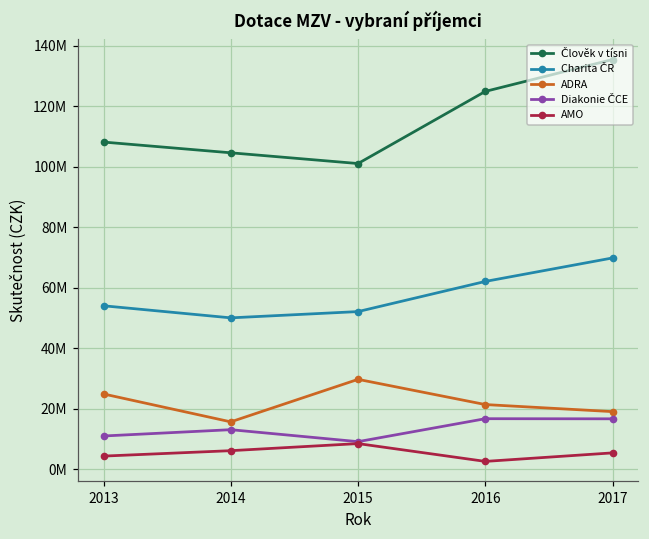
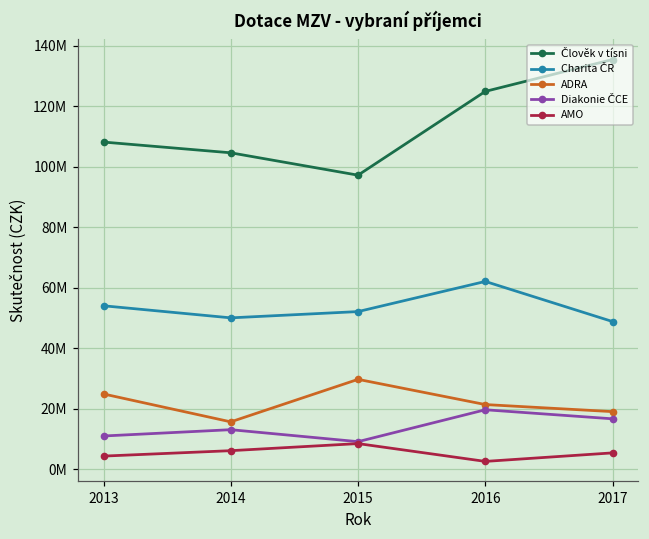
  {
    "Člověk v tísni": {
      "2013": 108000000,
      "2014": 105000000,
-     "2015": 101000000,
+     "2015": 97000000,
      "2016": 125000000
    },
    "Charita ČR": {
      "2013": 54000000,
      "2014": 50000000,
      "2015": 52000000,
      "2016": 62000000,
-     "2017": 70000000
+     "2017": 49000000
    },
    "ADRA": {
      "2013": 25000000,
      "2014": 16000000,
      "2015": 30000000,
      "2016": 21000000,
      "2017": 19000000
    },
    "Diakonie ČCE": {
      "2013": 11000000,
      "2014": 13000000,
-     "2016": 17000000,
+     "2016": 20000000,
      "2017": 17000000
    },
    "AMO": {
      "2013": 4000000,
      "2014": 6000000,
      "2016": 3000000,
      "2017": 5000000
    }
  }
